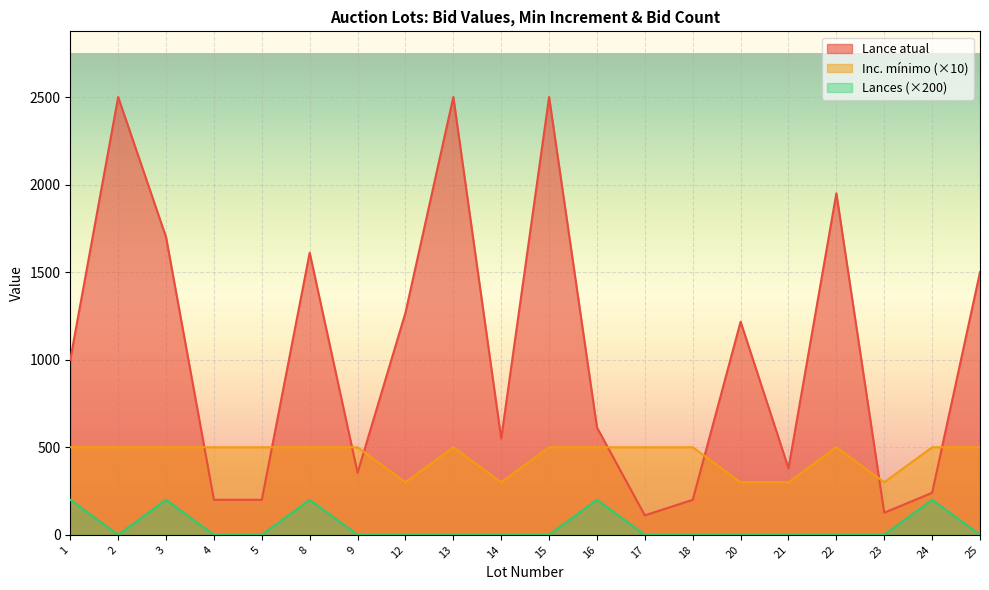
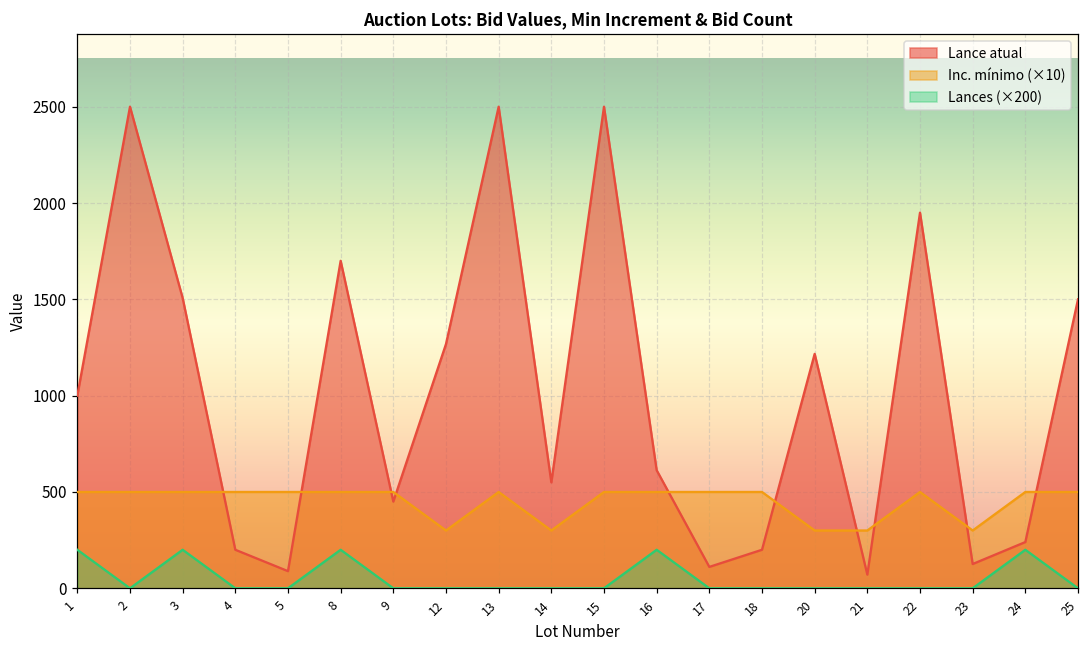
  {
    "Lance atual": {
      "1": 1000,
      "2": 2500,
-     "3": 1700,
+     "3": 1510,
      "4": 200,
-     "5": 200,
-     "8": 1610,
-     "9": 350,
+     "5": 90,
+     "8": 1700,
+     "9": 450,
      "12": 1270,
      "13": 2500,
      "14": 550,
      "15": 2500,
      "16": 610,
      "17": 110,
      "18": 200,
      "20": 1220,
-     "21": 380,
+     "21": 70,
      "22": 1950,
      "23": 130,
      "24": 240,
      "25": 1500
    },
    "Inc. mínimo (×10)": {
      "1": 500,
      "2": 500,
      "3": 500,
      "4": 500,
      "5": 500,
      "8": 500,
      "9": 500,
      "12": 300,
      "13": 500,
      "14": 300,
      "15": 500,
      "16": 500,
      "17": 500,
      "18": 500,
      "20": 300,
      "21": 300,
      "22": 500,
      "23": 300,
      "24": 500,
      "25": 500
    },
    "Lances (×200)": {
      "1": 200,
      "2": 0,
      "3": 200,
      "4": 0,
      "5": 0,
      "8": 200,
      "9": 0,
      "12": 0,
      "13": 0,
      "14": 0,
      "15": 0,
      "16": 200,
      "17": 0,
      "18": 0,
      "20": 0,
      "21": 0,
      "22": 0,
      "23": 0,
      "24": 200,
      "25": 0
    }
  }
